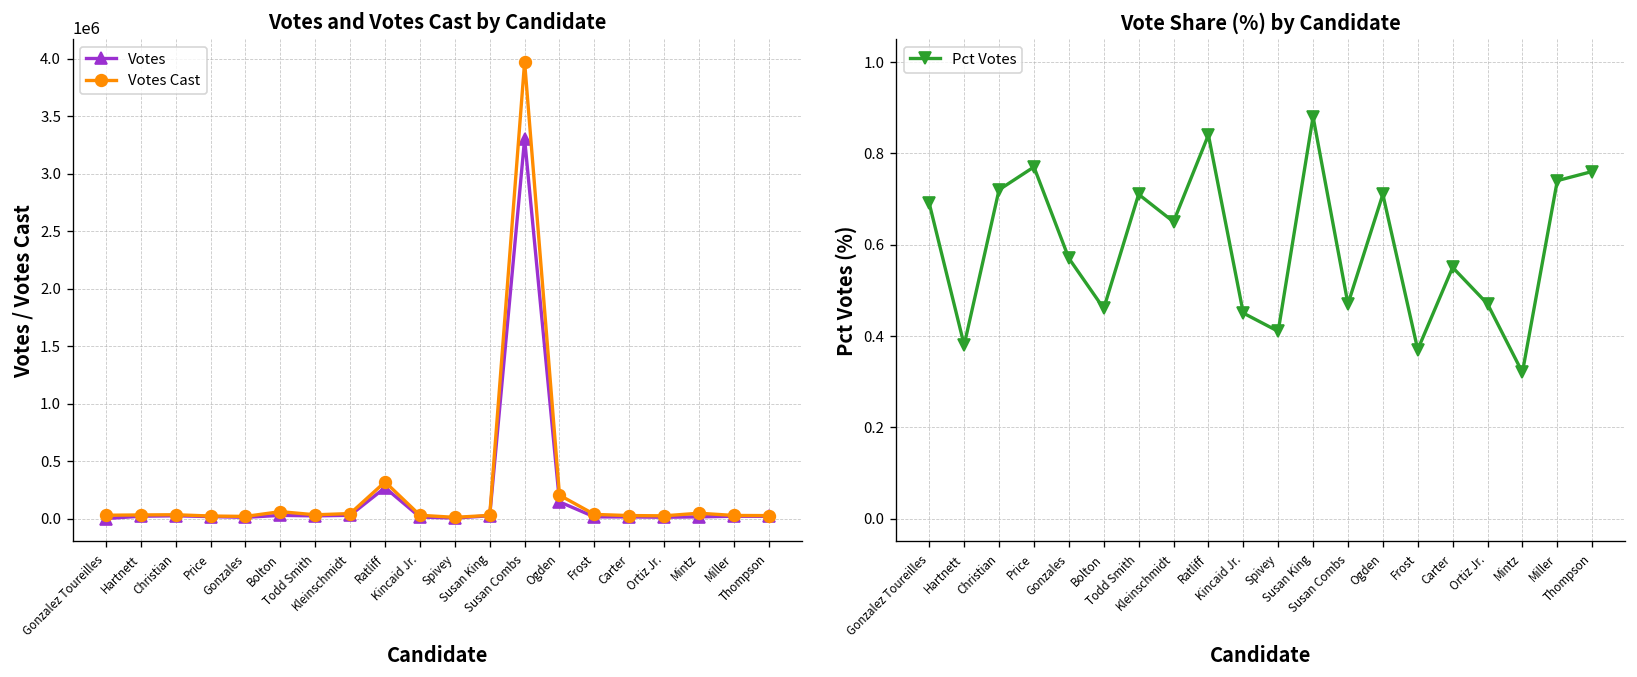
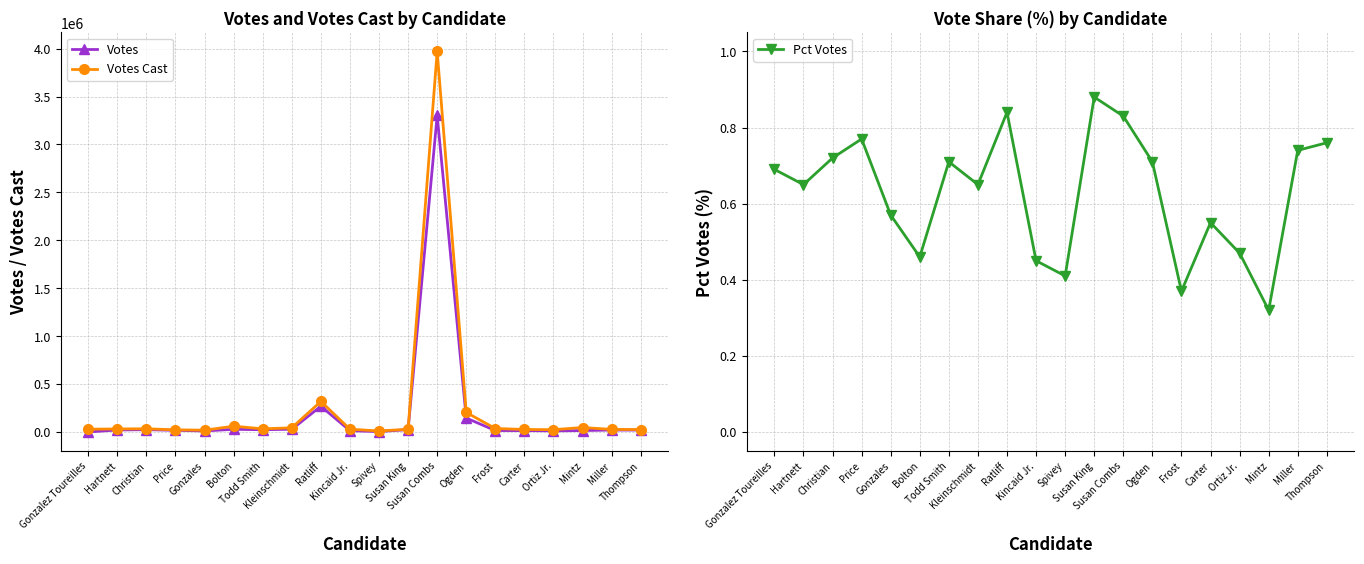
  {
    "Votes and Votes Cast by Candidate": {
      "Votes": {
        "Gonzalez Toureilles": 0,
        "Bolton": 0,
        "Ratliff": 300000,
        "Susan Combs": 3300000,
        "Ogden": 100000,
        "Mintz": 0
      },
      "Votes Cast": {
        "Gonzalez Toureilles": 0,
        "Bolton": 100000,
        "Ratliff": 300000,
        "Susan Combs": 4000000,
        "Ogden": 200000,
        "Mintz": 0
      }
    },
    "Vote Share (%) by Candidate": {
      "Gonzalez Toureilles": 0.69,
-     "Hartnett": 0.38,
+     "Hartnett": 0.65,
      "Christian": 0.72,
      "Price": 0.77,
      "Gonzales": 0.57,
      "Bolton": 0.46,
      "Todd Smith": 0.71,
      "Kleinschmidt": 0.65,
      "Ratliff": 0.84,
      "Kincaid Jr.": 0.45,
      "Spivey": 0.41,
      "Susan King": 0.88,
-     "Susan Combs": 0.47,
+     "Susan Combs": 0.83,
      "Ogden": 0.71,
      "Frost": 0.37,
      "Carter": 0.55,
      "Ortiz Jr.": 0.47,
      "Mintz": 0.32,
      "Miller": 0.74,
      "Thompson": 0.76
    }
  }
